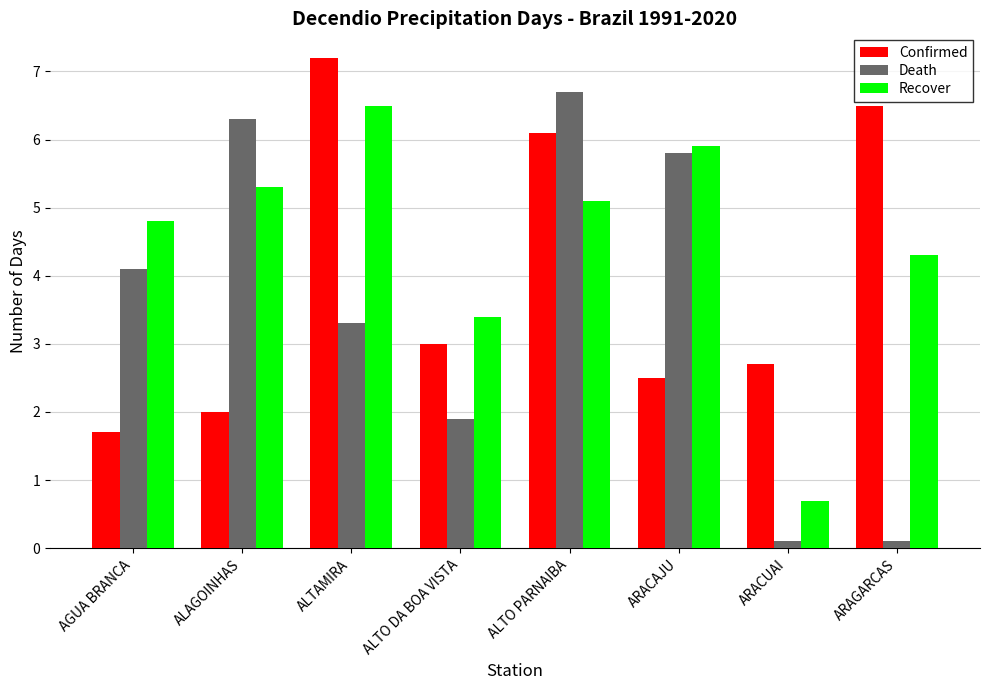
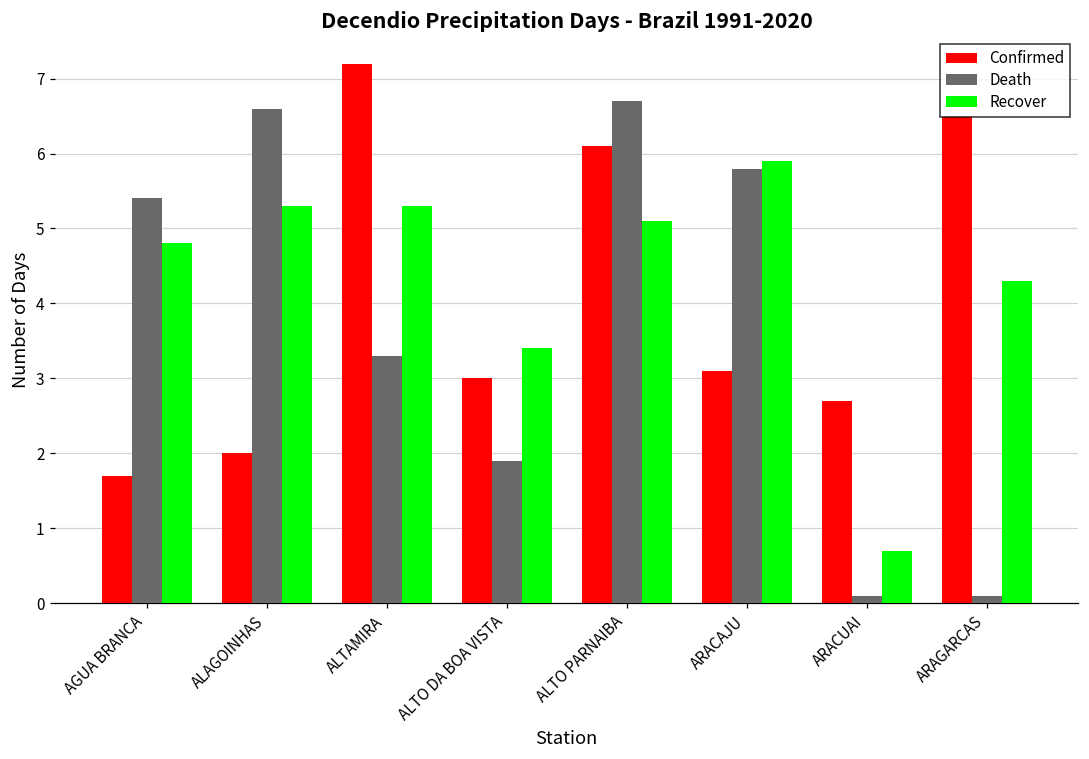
  {
    "Confirmed": {
      "AGUA BRANCA": 1.7,
      "ALAGOINHAS": 2.0,
      "ALTAMIRA": 7.2,
      "ALTO DA BOA VISTA": 3.0,
      "ALTO PARNAIBA": 6.1,
-     "ARACAJU": 2.5,
+     "ARACAJU": 3.1,
      "ARACUAI": 2.7,
      "ARAGARCAS": 6.5
    },
    "Death": {
-     "AGUA BRANCA": 4.1,
-     "ALAGOINHAS": 6.3,
+     "AGUA BRANCA": 5.4,
+     "ALAGOINHAS": 6.6,
      "ALTAMIRA": 3.3,
      "ALTO DA BOA VISTA": 1.9,
      "ALTO PARNAIBA": 6.7,
      "ARACAJU": 5.8,
      "ARACUAI": 0.1,
      "ARAGARCAS": 0.1
    },
    "Recover": {
      "AGUA BRANCA": 4.8,
      "ALAGOINHAS": 5.3,
-     "ALTAMIRA": 6.5,
+     "ALTAMIRA": 5.3,
      "ALTO DA BOA VISTA": 3.4,
      "ALTO PARNAIBA": 5.1,
      "ARACAJU": 5.9,
      "ARACUAI": 0.7,
      "ARAGARCAS": 4.3
    }
  }
